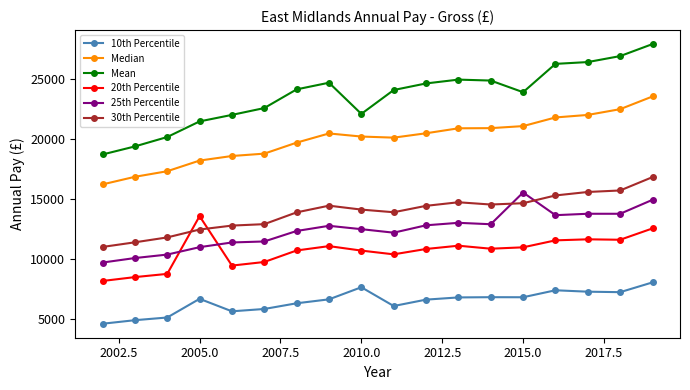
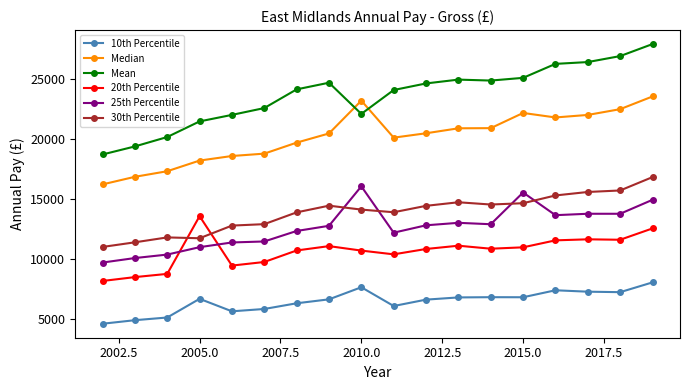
  {
    "10th Percentile": {
      "2005.0": 6700,
      "2010.0": 7700,
      "2015.0": 6800
    },
    "Median": {
      "2005.0": 18200,
-     "2010.0": 20200,
-     "2015.0": 21100
+     "2010.0": 23200,
+     "2015.0": 22200
    },
    "Mean": {
      "2005.0": 21500,
      "2010.0": 22100,
-     "2015.0": 23900
+     "2015.0": 25100
    },
    "20th Percentile": {
      "2005.0": 13600,
      "2010.0": 10700,
      "2015.0": 11000
    },
    "25th Percentile": {
      "2005.0": 11000,
-     "2010.0": 12500,
+     "2010.0": 16100,
      "2015.0": 15500
    },
    "30th Percentile": {
-     "2005.0": 12500,
+     "2005.0": 11700,
      "2010.0": 14100,
      "2015.0": 14700
    }
  }
